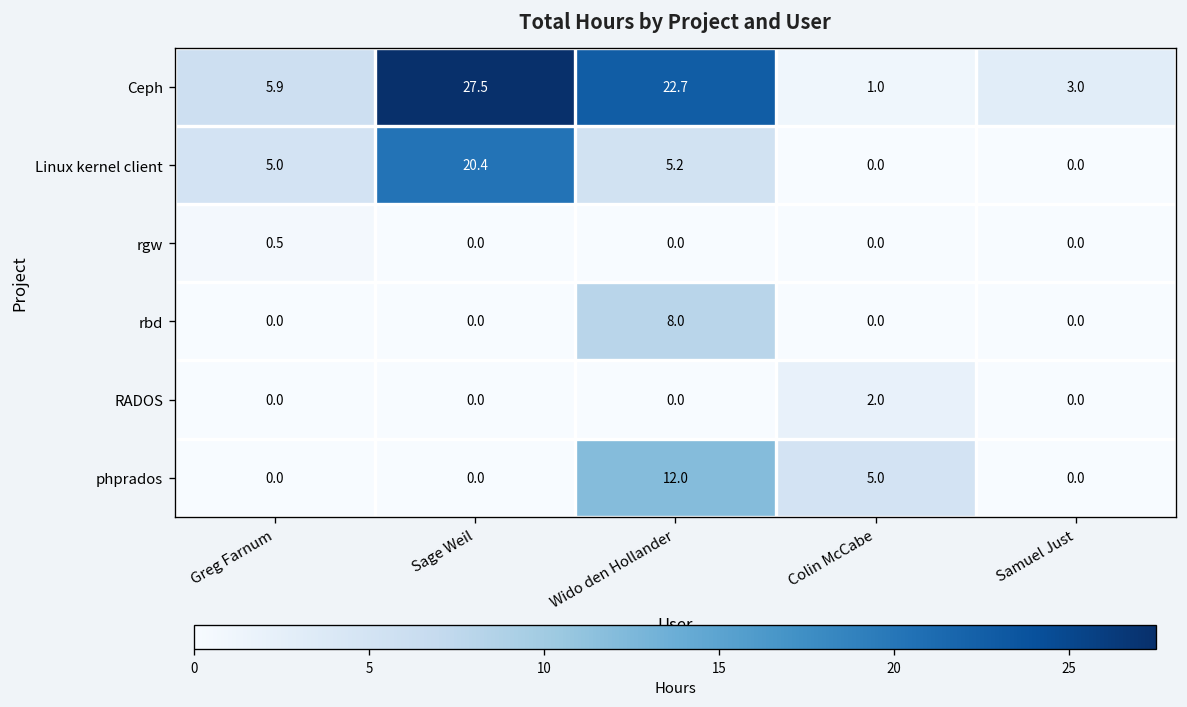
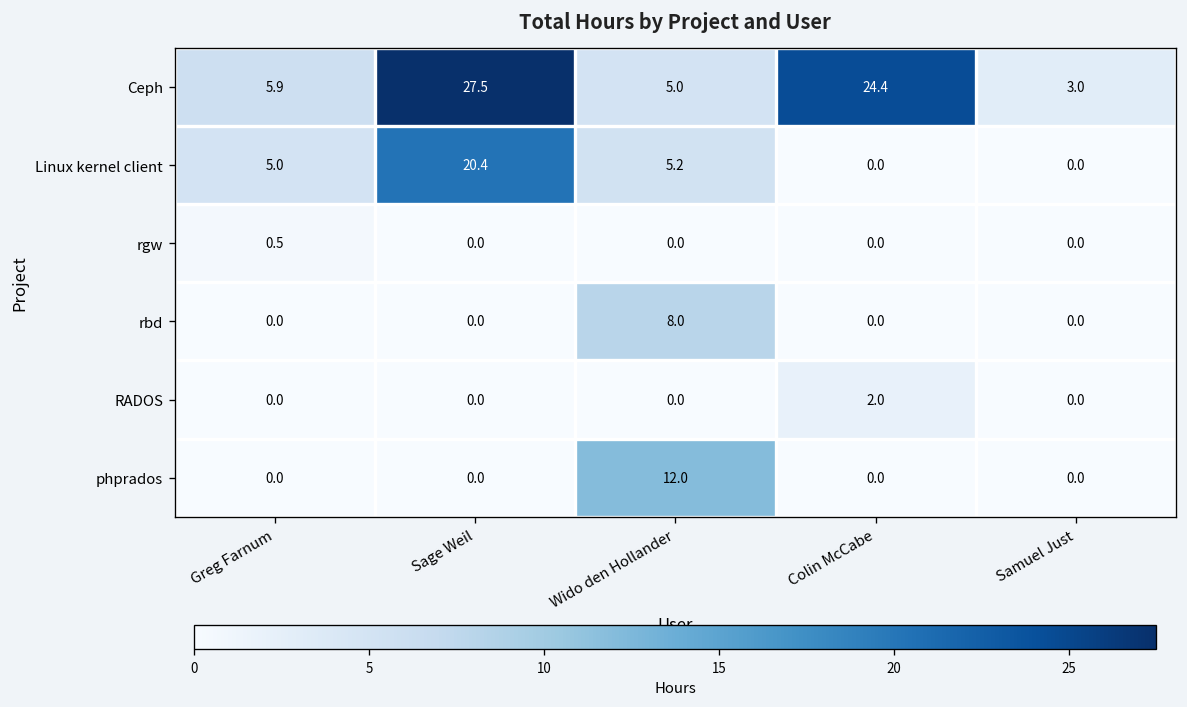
  {
    "Ceph": {
      "Greg Farnum": 5.9,
      "Sage Weil": 27.5,
-     "Wido den Hollander": 22.7,
-     "Colin McCabe": 1.0,
+     "Wido den Hollander": 5.0,
+     "Colin McCabe": 24.4,
      "Samuel Just": 3.0
    },
    "Linux kernel client": {
      "Greg Farnum": 5.0,
      "Sage Weil": 20.4,
      "Wido den Hollander": 5.2,
      "Colin McCabe": 0.0,
      "Samuel Just": 0.0
    },
    "rgw": {
      "Greg Farnum": 0.5,
      "Sage Weil": 0.0,
      "Wido den Hollander": 0.0,
      "Colin McCabe": 0.0,
      "Samuel Just": 0.0
    },
    "rbd": {
      "Greg Farnum": 0.0,
      "Sage Weil": 0.0,
      "Wido den Hollander": 8.0,
      "Colin McCabe": 0.0,
      "Samuel Just": 0.0
    },
    "RADOS": {
      "Greg Farnum": 0.0,
      "Sage Weil": 0.0,
      "Wido den Hollander": 0.0,
      "Colin McCabe": 2.0,
      "Samuel Just": 0.0
    },
    "phprados": {
      "Greg Farnum": 0.0,
      "Sage Weil": 0.0,
      "Wido den Hollander": 12.0,
-     "Colin McCabe": 5.0,
+     "Colin McCabe": 0.0,
      "Samuel Just": 0.0
    }
  }
